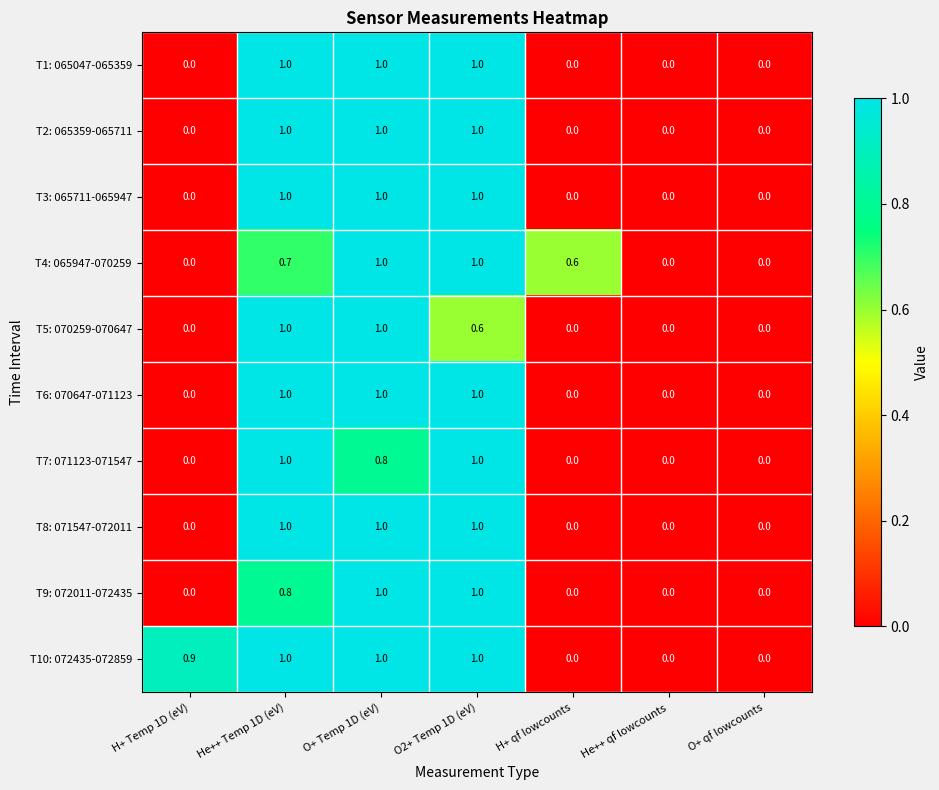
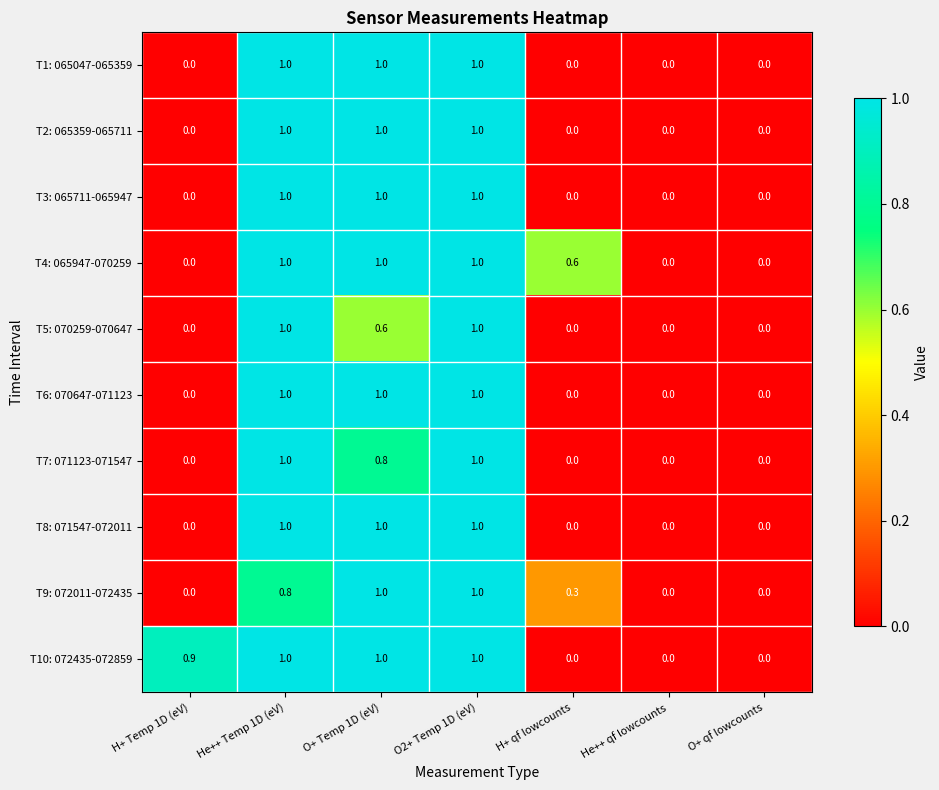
  {
    "T1: 065047-065359": {
      "H+ Temp 1D (eV)": 0.0,
      "He++ Temp 1D (eV)": 1.0,
      "O+ Temp 1D (eV)": 1.0,
      "O2+ Temp 1D (eV)": 1.0,
      "H+ qf lowcounts": 0.0,
      "He++ qf lowcounts": 0.0,
      "O+ qf lowcounts": 0.0
    },
    "T2: 065359-065711": {
      "H+ Temp 1D (eV)": 0.0,
      "He++ Temp 1D (eV)": 1.0,
      "O+ Temp 1D (eV)": 1.0,
      "O2+ Temp 1D (eV)": 1.0,
      "H+ qf lowcounts": 0.0,
      "He++ qf lowcounts": 0.0,
      "O+ qf lowcounts": 0.0
    },
    "T3: 065711-065947": {
      "H+ Temp 1D (eV)": 0.0,
      "He++ Temp 1D (eV)": 1.0,
      "O+ Temp 1D (eV)": 1.0,
      "O2+ Temp 1D (eV)": 1.0,
      "H+ qf lowcounts": 0.0,
      "He++ qf lowcounts": 0.0,
      "O+ qf lowcounts": 0.0
    },
    "T4: 065947-070259": {
      "H+ Temp 1D (eV)": 0.0,
-     "He++ Temp 1D (eV)": 0.7,
+     "He++ Temp 1D (eV)": 1.0,
      "O+ Temp 1D (eV)": 1.0,
      "O2+ Temp 1D (eV)": 1.0,
      "H+ qf lowcounts": 0.6,
      "He++ qf lowcounts": 0.0,
      "O+ qf lowcounts": 0.0
    },
    "T5: 070259-070647": {
      "H+ Temp 1D (eV)": 0.0,
      "He++ Temp 1D (eV)": 1.0,
-     "O+ Temp 1D (eV)": 1.0,
-     "O2+ Temp 1D (eV)": 0.6,
+     "O+ Temp 1D (eV)": 0.6,
+     "O2+ Temp 1D (eV)": 1.0,
      "H+ qf lowcounts": 0.0,
      "He++ qf lowcounts": 0.0,
      "O+ qf lowcounts": 0.0
    },
    "T6: 070647-071123": {
      "H+ Temp 1D (eV)": 0.0,
      "He++ Temp 1D (eV)": 1.0,
      "O+ Temp 1D (eV)": 1.0,
      "O2+ Temp 1D (eV)": 1.0,
      "H+ qf lowcounts": 0.0,
      "He++ qf lowcounts": 0.0,
      "O+ qf lowcounts": 0.0
    },
    "T7: 071123-071547": {
      "H+ Temp 1D (eV)": 0.0,
      "He++ Temp 1D (eV)": 1.0,
      "O+ Temp 1D (eV)": 0.8,
      "O2+ Temp 1D (eV)": 1.0,
      "H+ qf lowcounts": 0.0,
      "He++ qf lowcounts": 0.0,
      "O+ qf lowcounts": 0.0
    },
    "T8: 071547-072011": {
      "H+ Temp 1D (eV)": 0.0,
      "He++ Temp 1D (eV)": 1.0,
      "O+ Temp 1D (eV)": 1.0,
      "O2+ Temp 1D (eV)": 1.0,
      "H+ qf lowcounts": 0.0,
      "He++ qf lowcounts": 0.0,
      "O+ qf lowcounts": 0.0
    },
    "T9: 072011-072435": {
      "H+ Temp 1D (eV)": 0.0,
      "He++ Temp 1D (eV)": 0.8,
      "O+ Temp 1D (eV)": 1.0,
      "O2+ Temp 1D (eV)": 1.0,
-     "H+ qf lowcounts": 0.0,
+     "H+ qf lowcounts": 0.3,
      "He++ qf lowcounts": 0.0,
      "O+ qf lowcounts": 0.0
    },
    "T10: 072435-072859": {
      "H+ Temp 1D (eV)": 0.9,
      "He++ Temp 1D (eV)": 1.0,
      "O+ Temp 1D (eV)": 1.0,
      "O2+ Temp 1D (eV)": 1.0,
      "H+ qf lowcounts": 0.0,
      "He++ qf lowcounts": 0.0,
      "O+ qf lowcounts": 0.0
    }
  }
